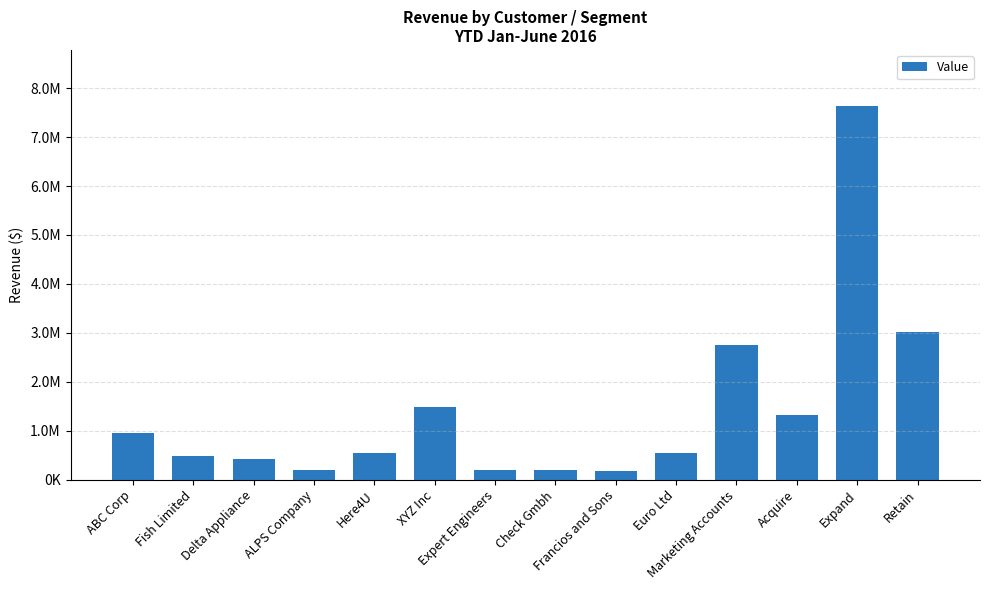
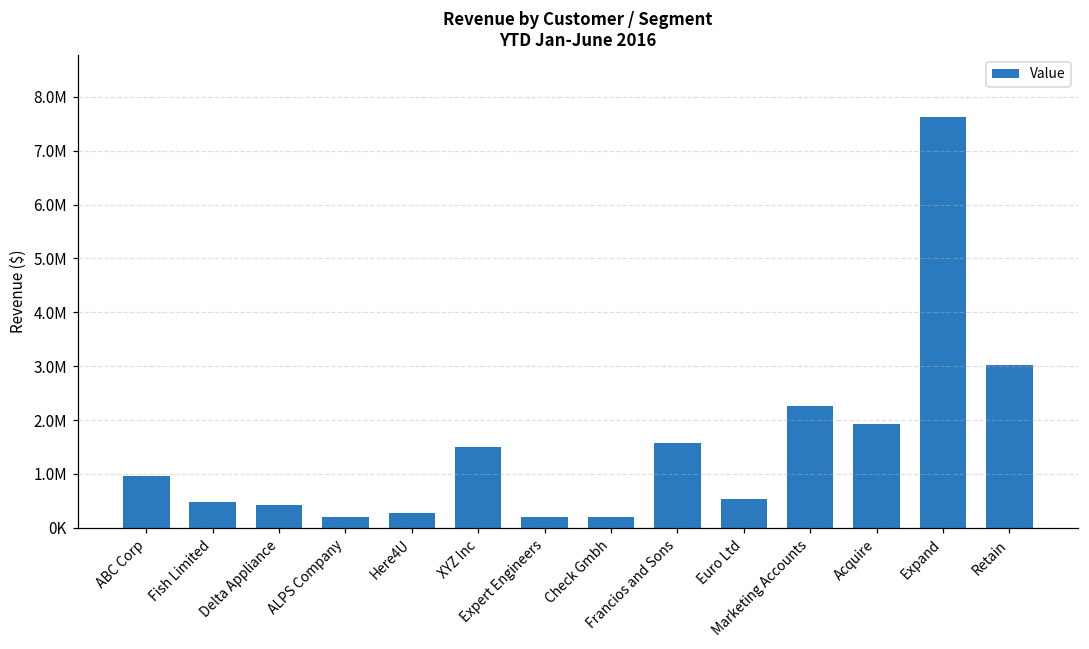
  {
    "ABC Corp": 1000000,
    "Fish Limited": 500000,
    "Delta Appliance": 400000,
    "ALPS Company": 200000,
-   "Here4U": 500000,
+   "Here4U": 300000,
    "XYZ Inc": 1500000,
    "Expert Engineers": 200000,
    "Check Gmbh": 200000,
-   "Francios and Sons": 200000,
+   "Francios and Sons": 1600000,
    "Euro Ltd": 500000,
-   "Marketing Accounts": 2800000,
-   "Acquire": 1300000,
+   "Marketing Accounts": 2300000,
+   "Acquire": 1900000,
    "Expand": 7600000,
    "Retain": 3000000
  }
